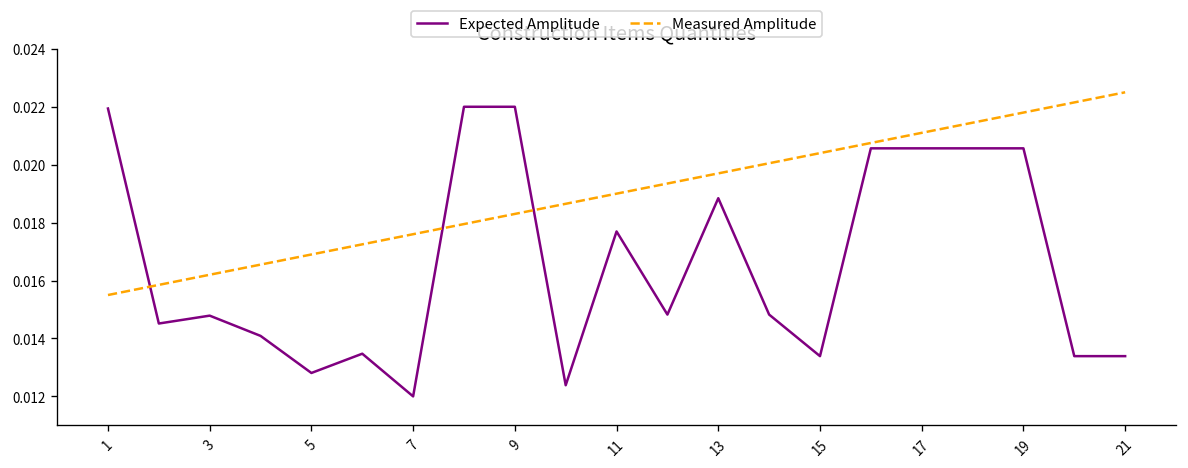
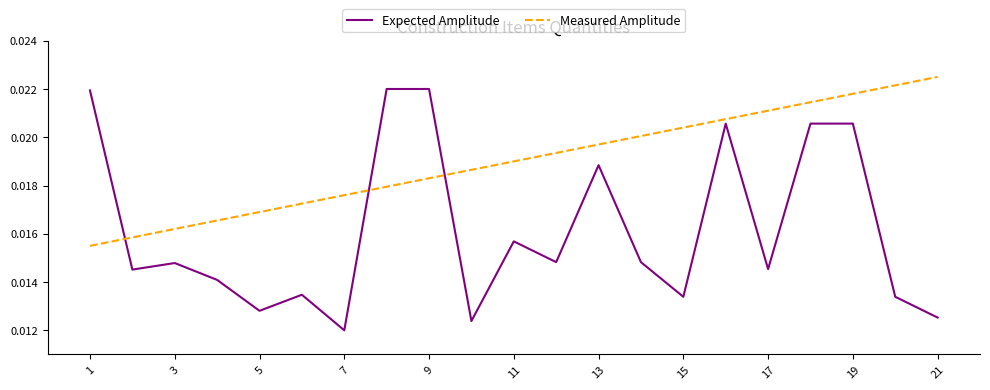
  {
    "Expected Amplitude": {
      "1": 0.0219,
      "3": 0.0148,
      "5": 0.0128,
      "7": 0.0120,
      "9": 0.0220,
-     "11": 0.0177,
+     "11": 0.0157,
      "13": 0.0188,
      "15": 0.0134,
-     "17": 0.0206,
+     "17": 0.0145,
      "19": 0.0206,
-     "21": 0.0134
+     "21": 0.0125
    },
    "Measured Amplitude": {
      "1": 0.0155,
      "3": 0.0162,
      "5": 0.0169,
      "7": 0.0176,
      "9": 0.0183,
      "11": 0.0190,
      "13": 0.0197,
      "15": 0.0204,
      "17": 0.0211,
      "19": 0.0218,
      "21": 0.0225
    }
  }
